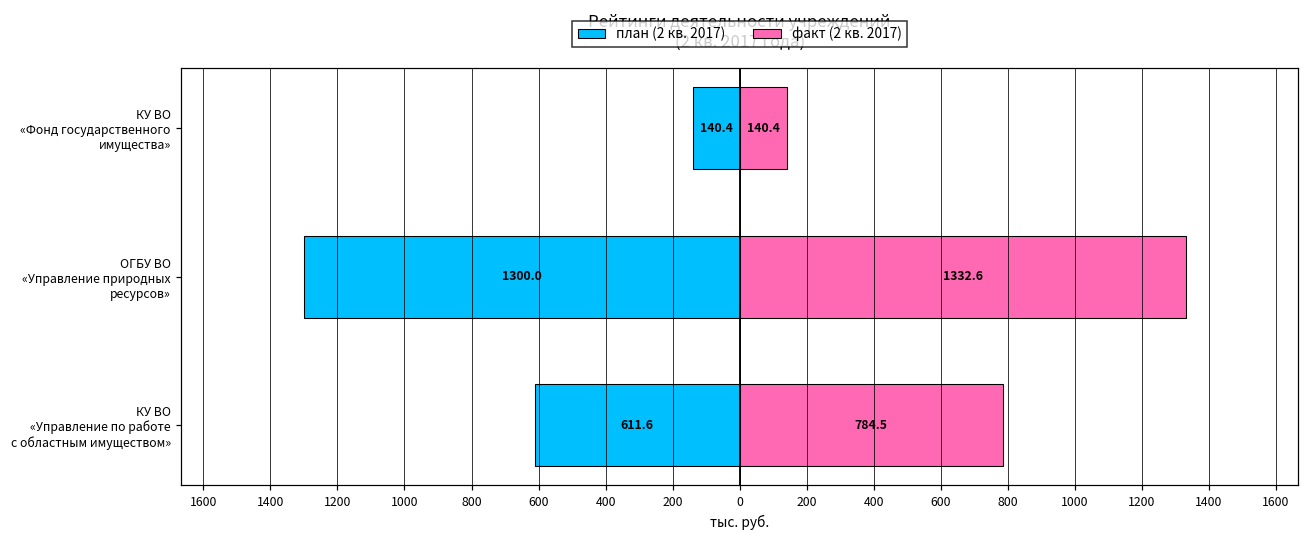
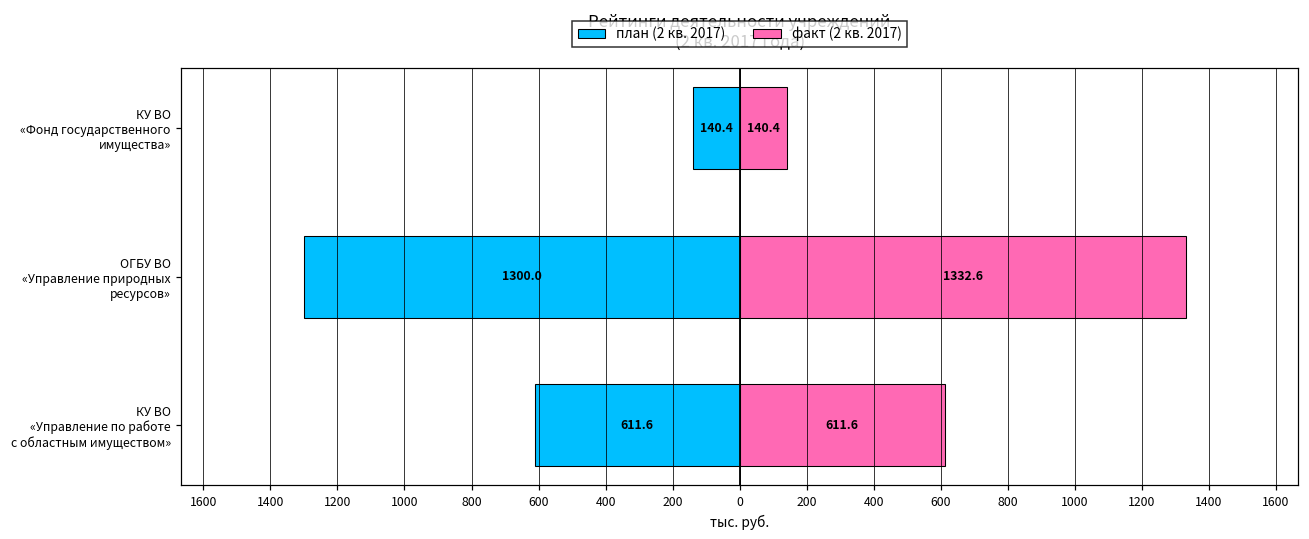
  {
    "факт (2 кв. 2017)": {
      "КУ ВО «Фонд государственного имущества»": 140.4,
      "ОГБУ ВО «Управление природных ресурсов»": 1332.6,
-     "КУ ВО «Управление по работе с областным имуществом»": 784.5
+     "КУ ВО «Управление по работе с областным имуществом»": 611.6
    }
  }
